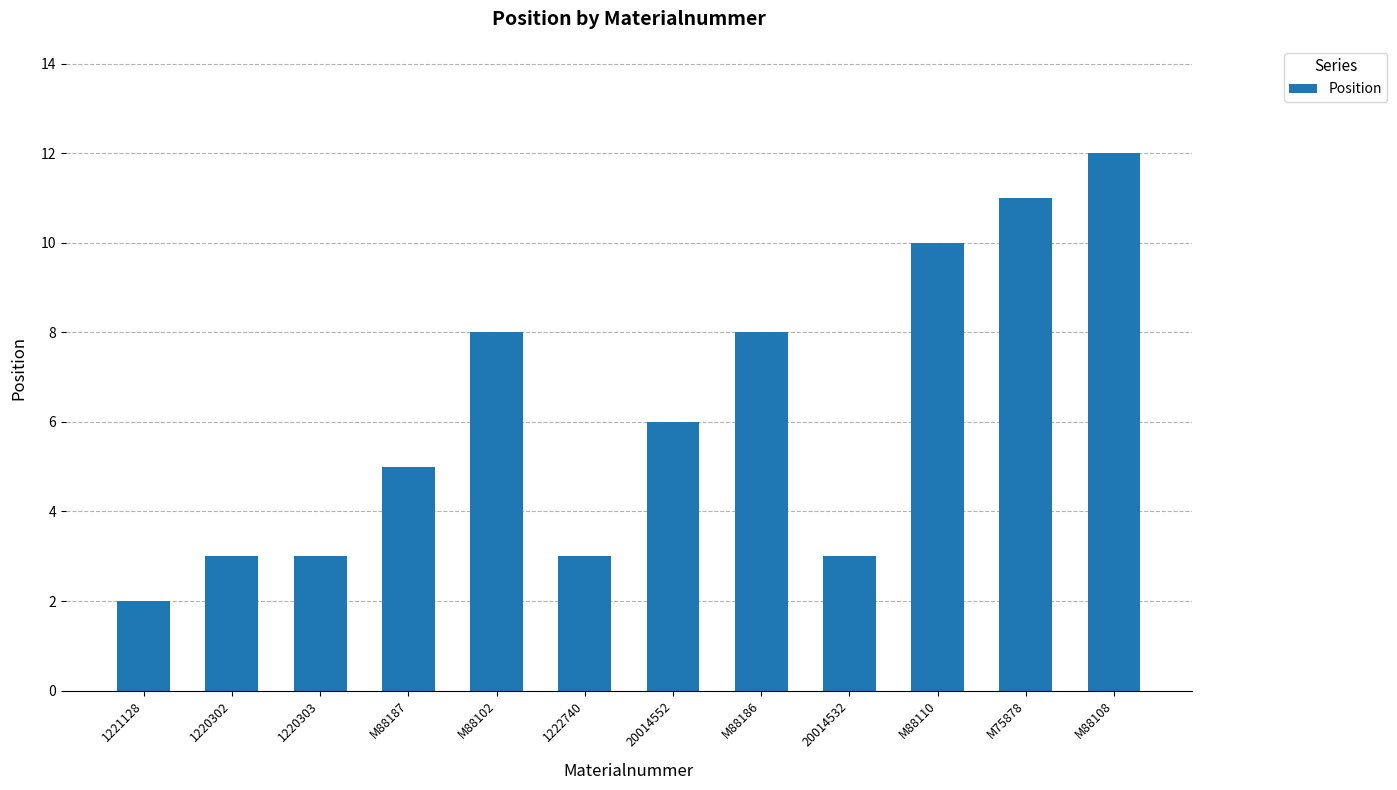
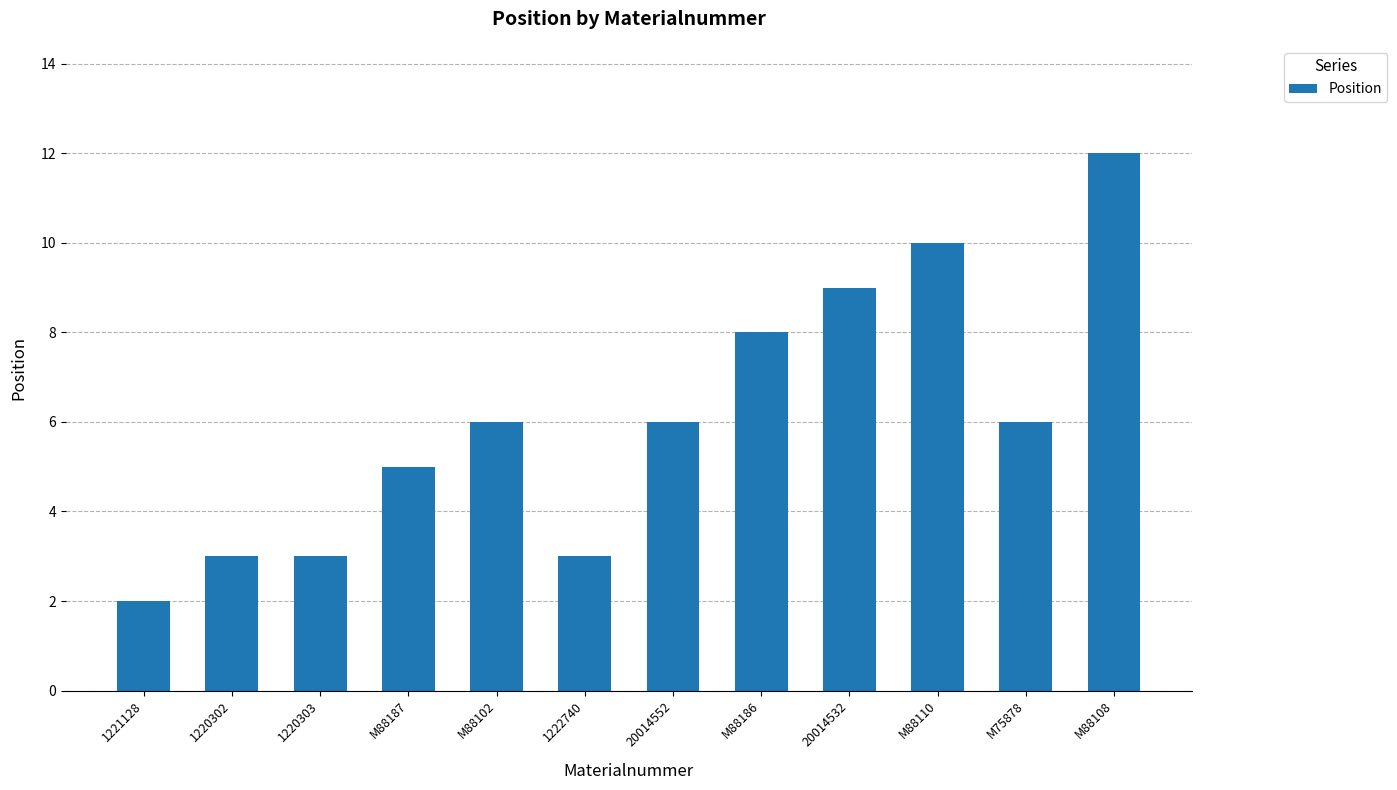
  {
    "1221128": 2,
    "1220302": 3,
    "1220303": 3,
    "M88187": 5,
-   "M88102": 8,
+   "M88102": 6,
    "1222740": 3,
    "20014552": 6,
    "M88186": 8,
-   "20014532": 3,
+   "20014532": 9,
    "M88110": 10,
-   "M75878": 11,
+   "M75878": 6,
    "M88108": 12
  }
